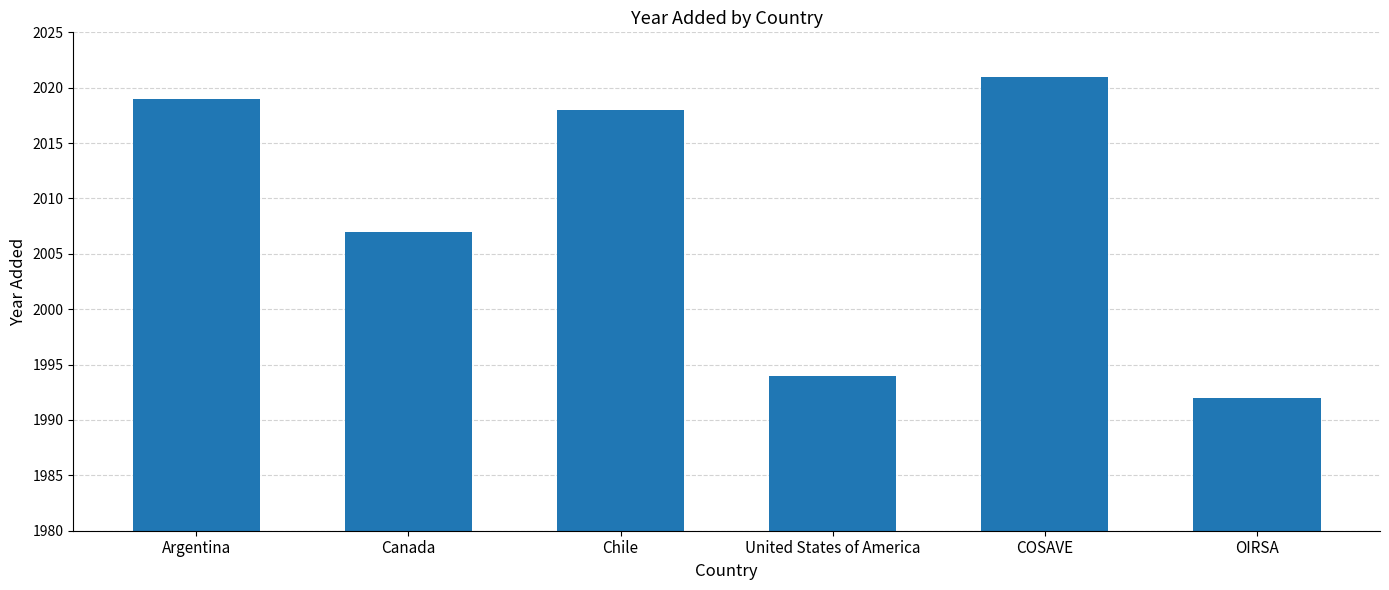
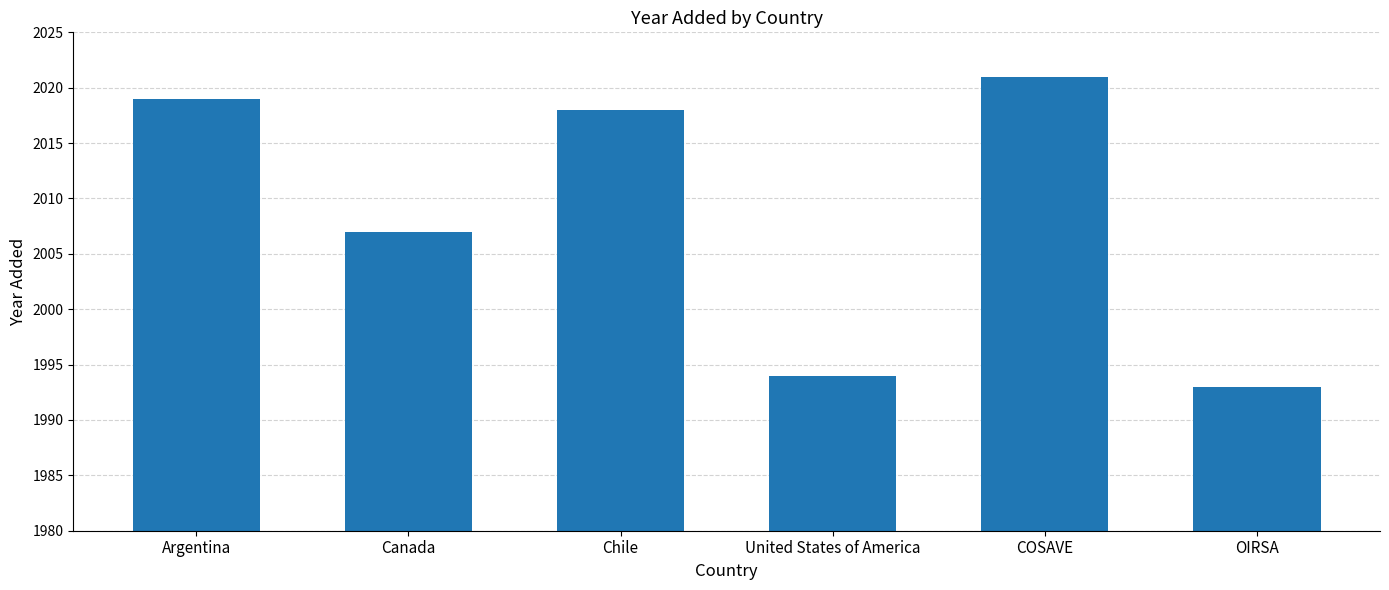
  {
    "Argentina": 2019,
    "Canada": 2007,
    "Chile": 2018,
    "United States of America": 1994,
    "COSAVE": 2021,
-   "OIRSA": 1992
+   "OIRSA": 1993
  }
